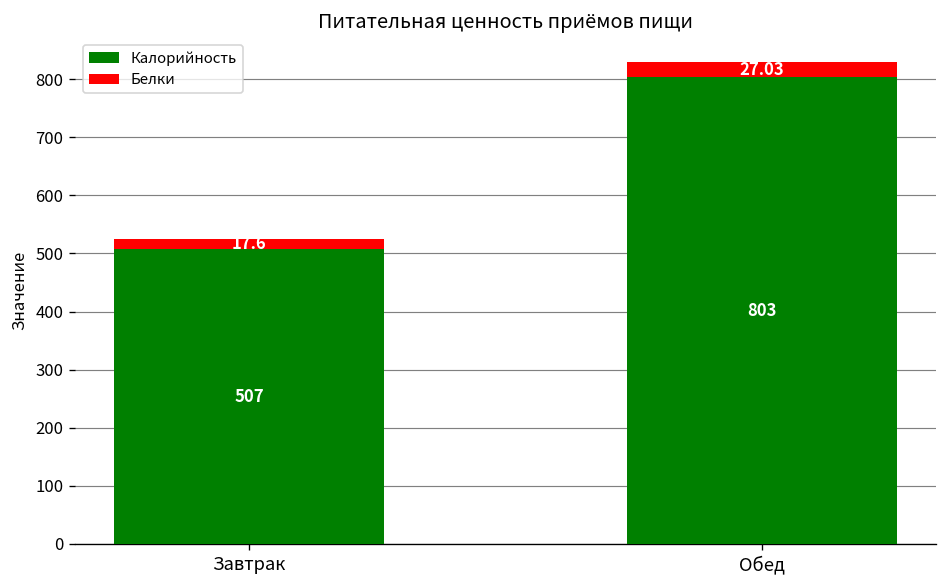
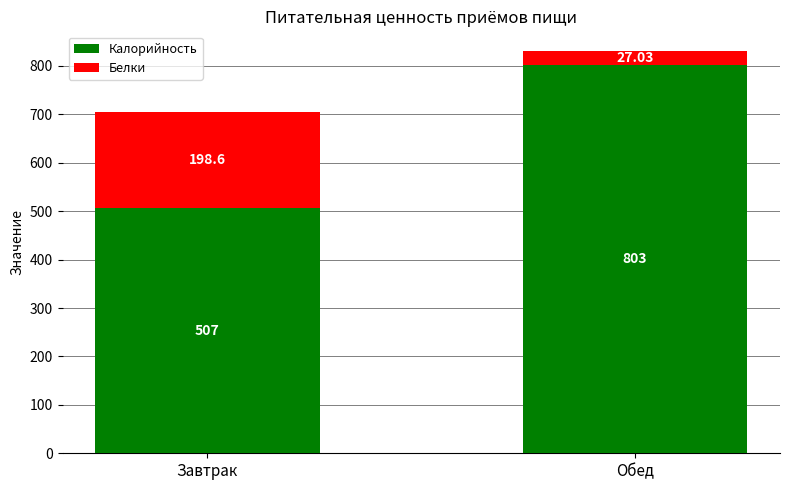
  {
    "Калорийность": {
      "Завтрак": 507,
      "Обед": 803
    },
    "Белки": {
-     "Завтрак": 17.6,
+     "Завтрак": 198.6,
      "Обед": 27.03
    }
  }
